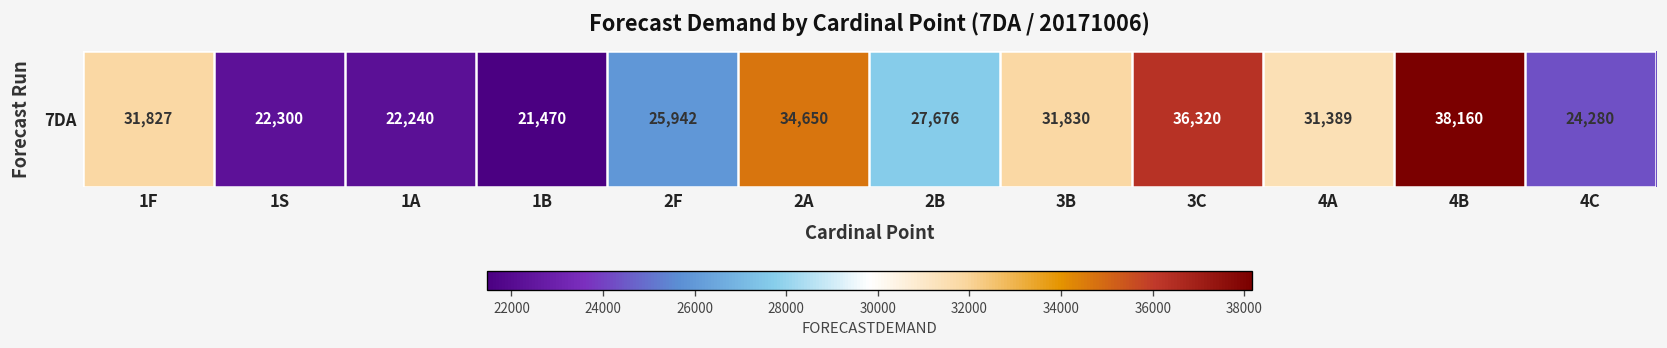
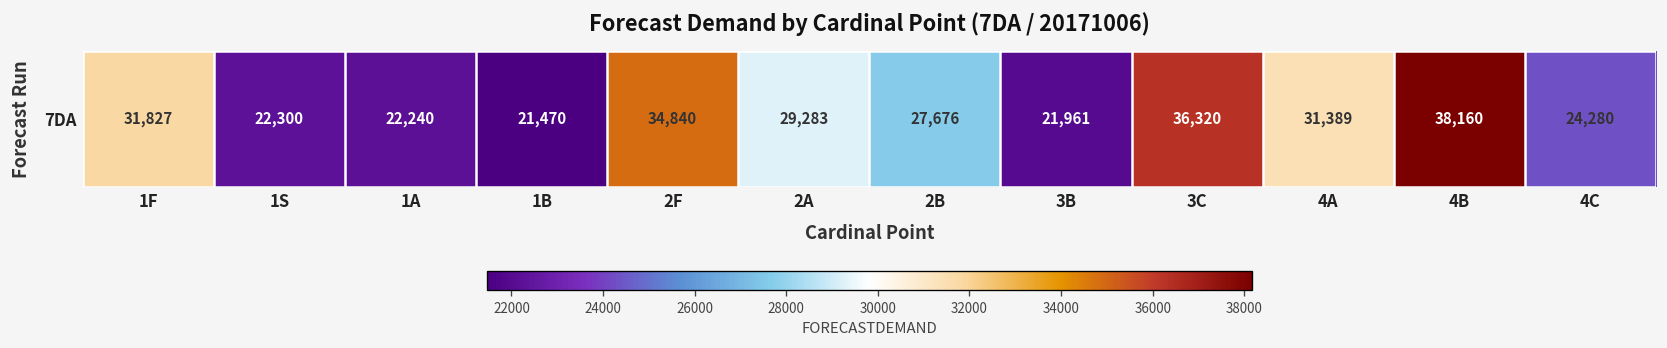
  {
    "7DA": {
      "1F": "31,827",
      "1S": "22,300",
      "1A": "22,240",
      "1B": "21,470",
-     "2F": "25,942",
-     "2A": "34,650",
+     "2F": "34,840",
+     "2A": "29,283",
      "2B": "27,676",
-     "3B": "31,830",
+     "3B": "21,961",
      "3C": "36,320",
      "4A": "31,389",
      "4B": "38,160",
      "4C": "24,280"
    }
  }
